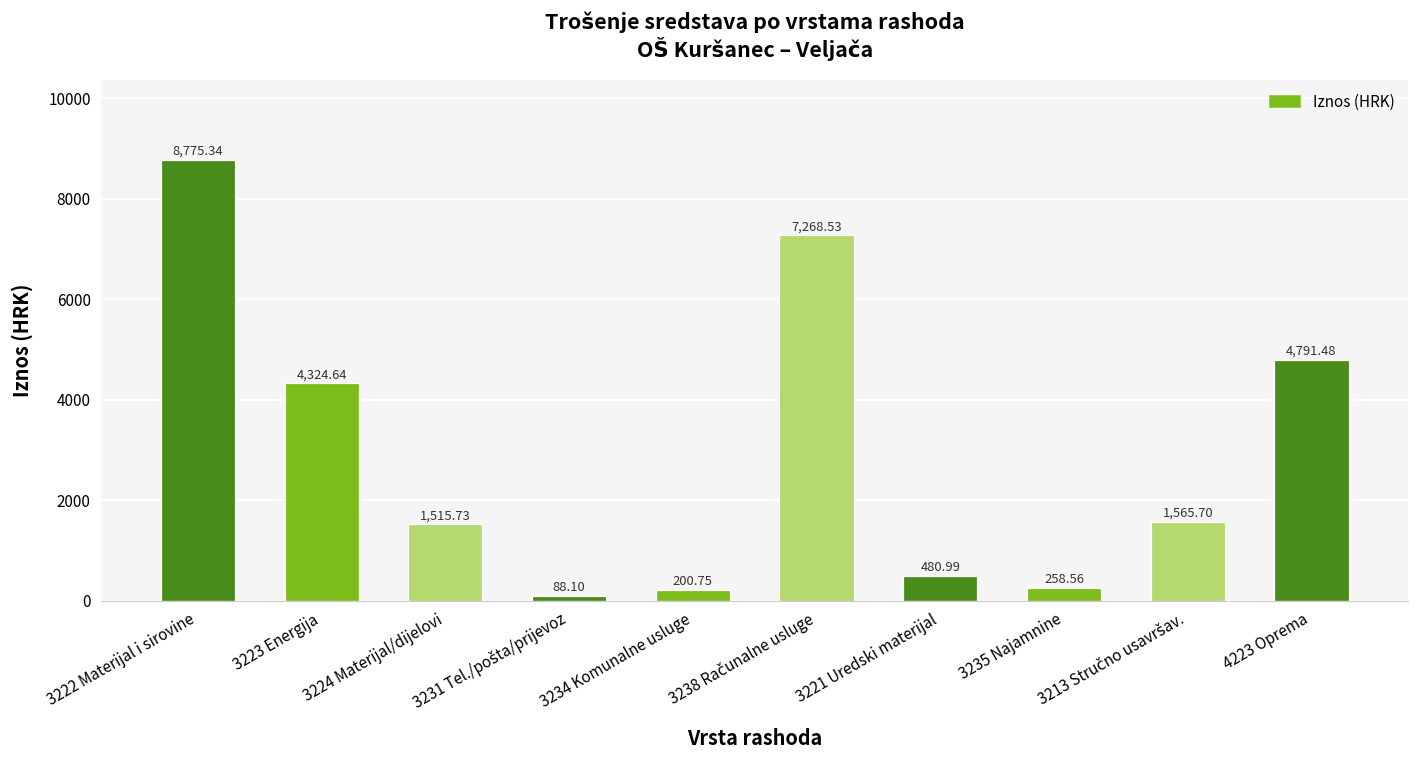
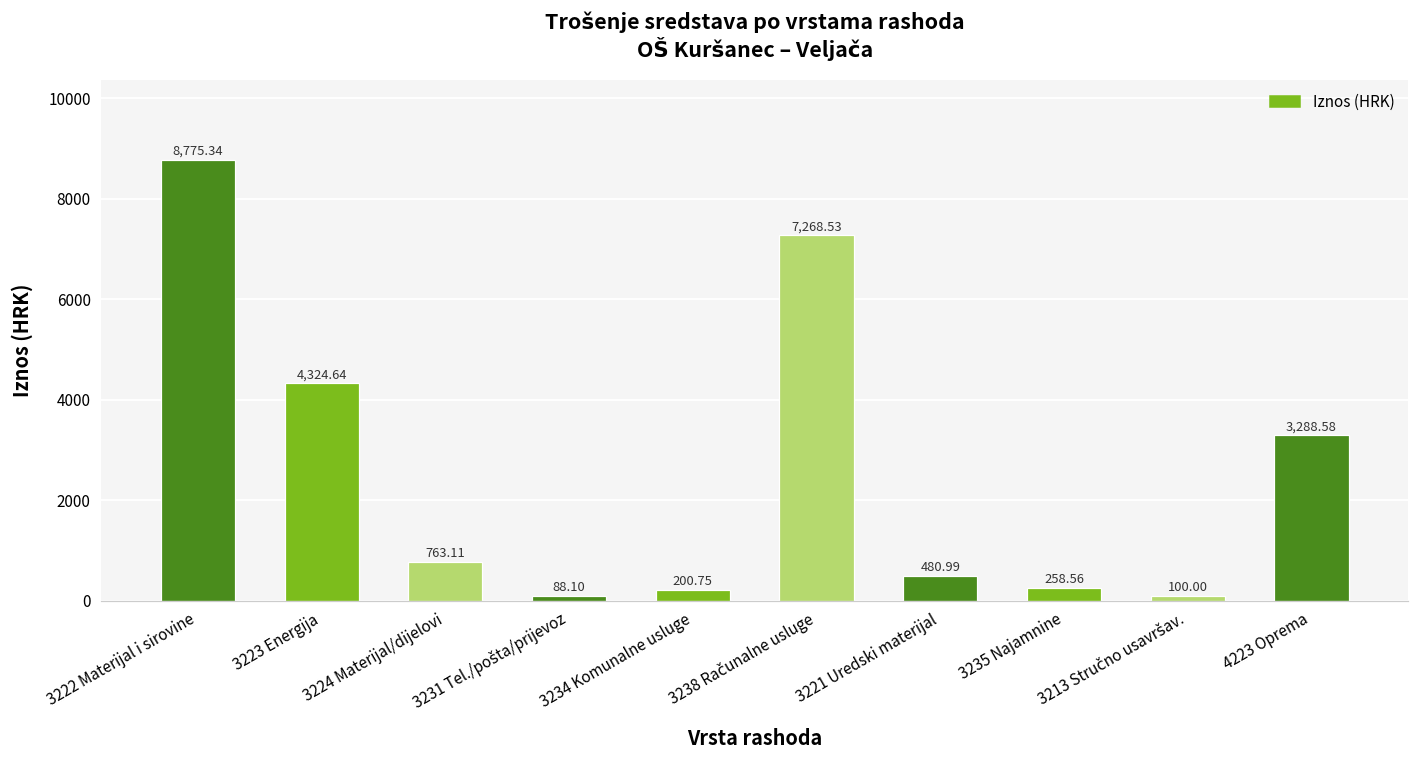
  {
    "3222 Materijal i sirovine": "8,775.34",
    "3223 Energija": "4,324.64",
-   "3224 Materijal/dijelovi": "1,515.73",
+   "3224 Materijal/dijelovi": "763.11",
    "3231 Tel./pošta/prijevoz": "88.10",
    "3234 Komunalne usluge": "200.75",
    "3238 Računalne usluge": "7,268.53",
    "3221 Uredski materijal": "480.99",
    "3235 Najamnine": "258.56",
-   "3213 Stručno usavršav.": "1,565.70",
-   "4223 Oprema": "4,791.48"
+   "3213 Stručno usavršav.": "100.00",
+   "4223 Oprema": "3,288.58"
  }
